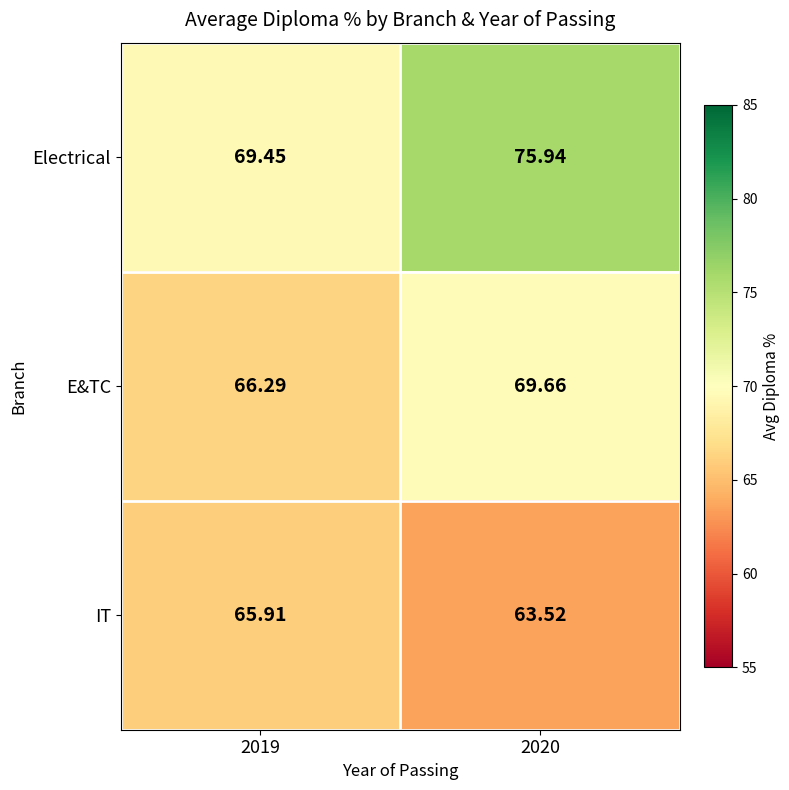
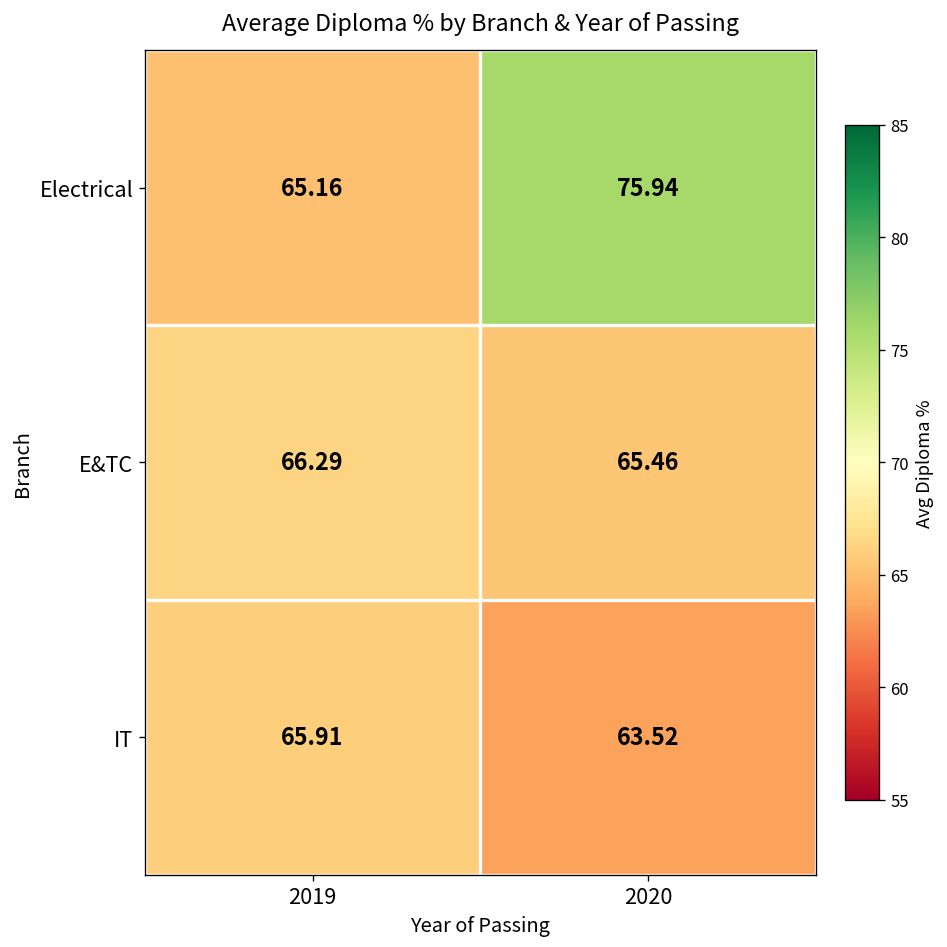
  {
    "Electrical": {
-     "2019": 69.45,
+     "2019": 65.16,
      "2020": 75.94
    },
    "E&TC": {
      "2019": 66.29,
-     "2020": 69.66
+     "2020": 65.46
    },
    "IT": {
      "2019": 65.91,
      "2020": 63.52
    }
  }
